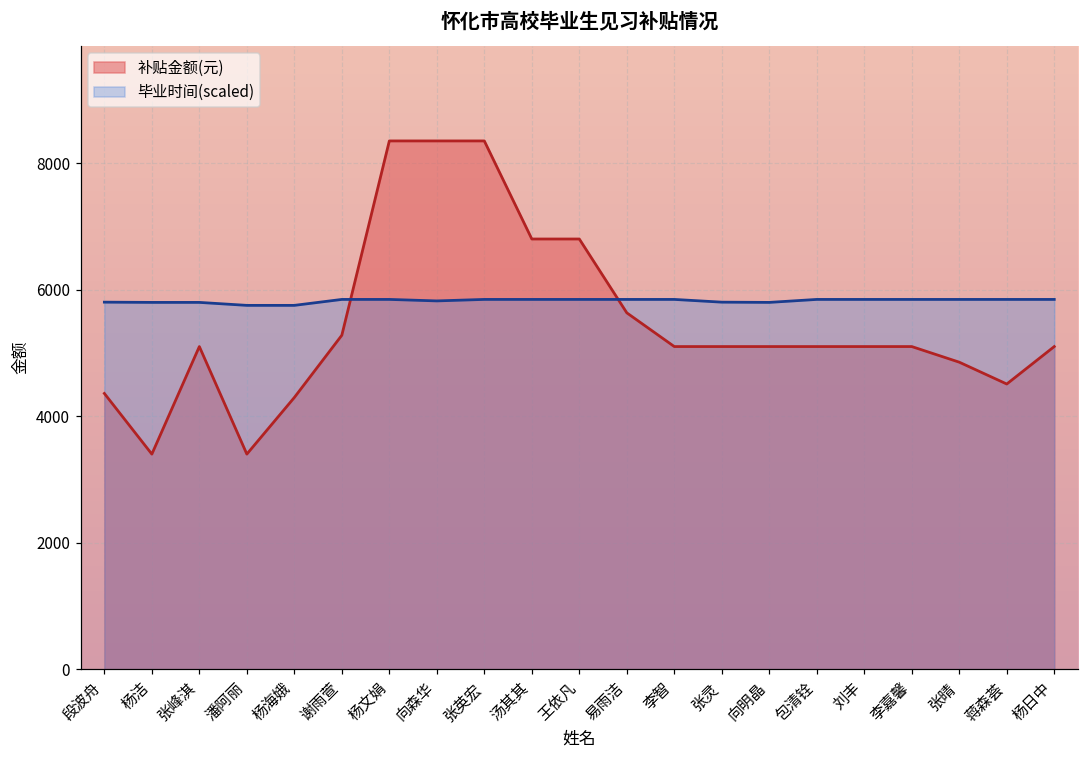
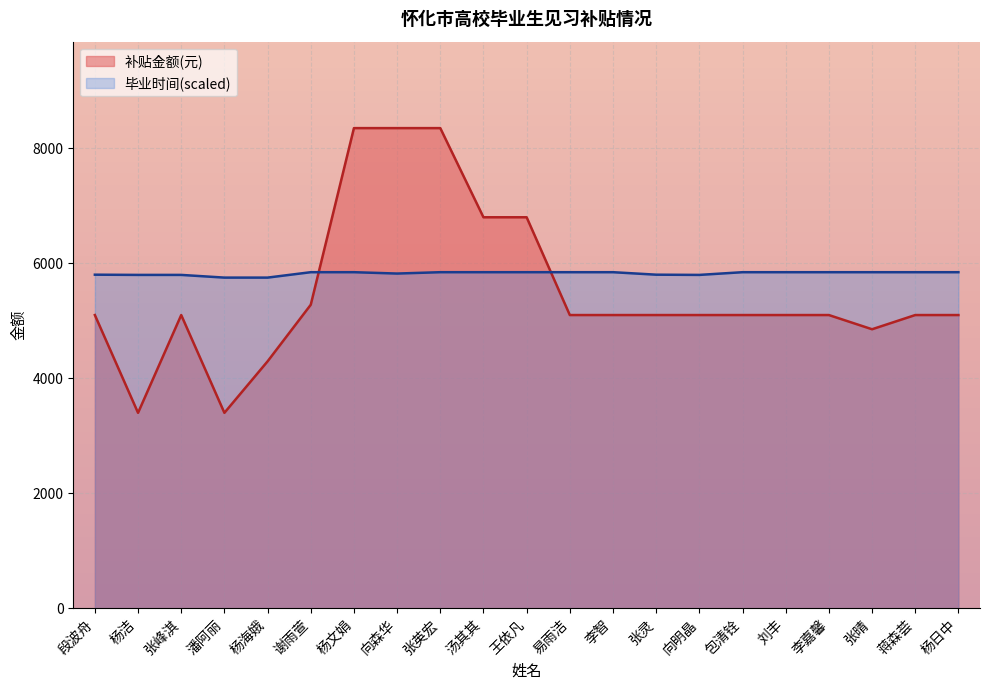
  {
    "补贴金额(元)": {
-     "段波舟": 4400,
+     "段波舟": 5100,
      "杨洁": 3400,
      "张峰淇": 5100,
      "潘阿丽": 3400,
      "杨海娥": 4300,
      "谢雨萱": 5300,
      "杨文娟": 8400,
      "向森华": 8400,
      "张英宏": 8400,
      "汤其其": 6800,
      "王依凡": 6800,
-     "易雨洁": 5600,
+     "易雨洁": 5100,
      "李智": 5100,
      "张灵": 5100,
      "向明晶": 5100,
      "包清铨": 5100,
      "刘丰": 5100,
      "李嘉馨": 5100,
      "张晴": 4900,
-     "蒋森荟": 4500,
+     "蒋森荟": 5100,
      "杨日中": 5100
    },
    "毕业时间(scaled)": {
      "段波舟": 5800,
      "杨洁": 5800,
      "张峰淇": 5800,
      "潘阿丽": 5800,
      "杨海娥": 5800,
      "谢雨萱": 5800,
      "杨文娟": 5800,
      "向森华": 5800,
      "张英宏": 5800,
      "汤其其": 5800,
      "王依凡": 5800,
      "易雨洁": 5800,
      "李智": 5800,
      "张灵": 5800,
      "向明晶": 5800,
      "包清铨": 5800,
      "刘丰": 5800,
      "李嘉馨": 5800,
      "张晴": 5800,
      "蒋森荟": 5800,
      "杨日中": 5800
    }
  }
